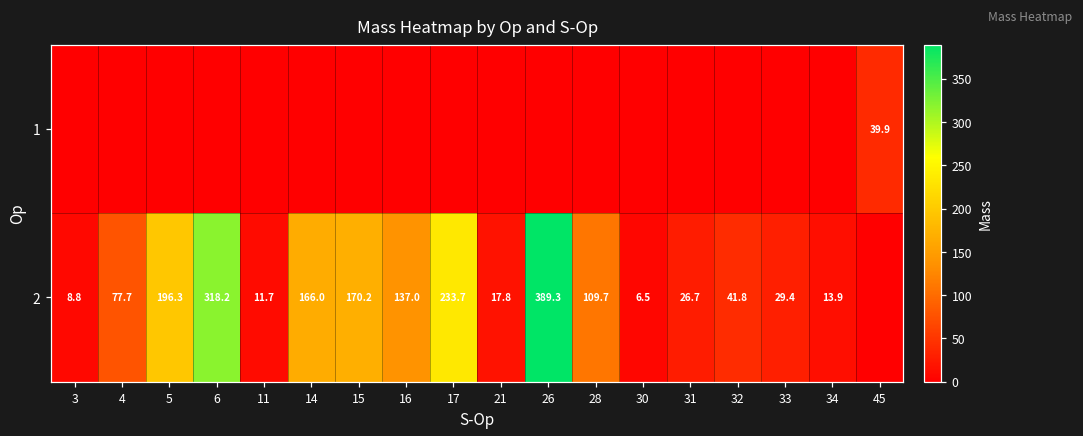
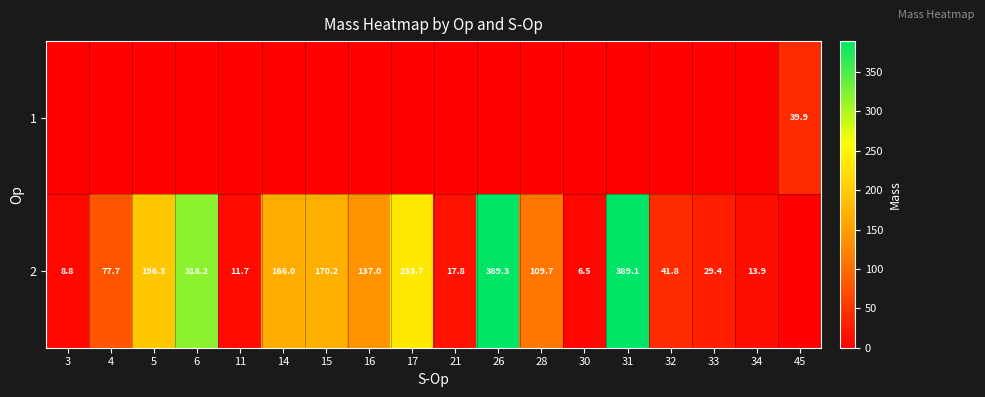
  {
    "1": {
      "45": 39.9
    },
    "2": {
      "3": 8.8,
      "4": 77.7,
      "5": 196.3,
      "6": 318.2,
      "11": 11.7,
      "14": 166.0,
      "15": 170.2,
      "16": 137.0,
      "17": 233.7,
      "21": 17.8,
      "26": 389.3,
      "28": 109.7,
      "30": 6.5,
-     "31": 26.7,
+     "31": 389.1,
      "32": 41.8,
      "33": 29.4,
      "34": 13.9
    }
  }
